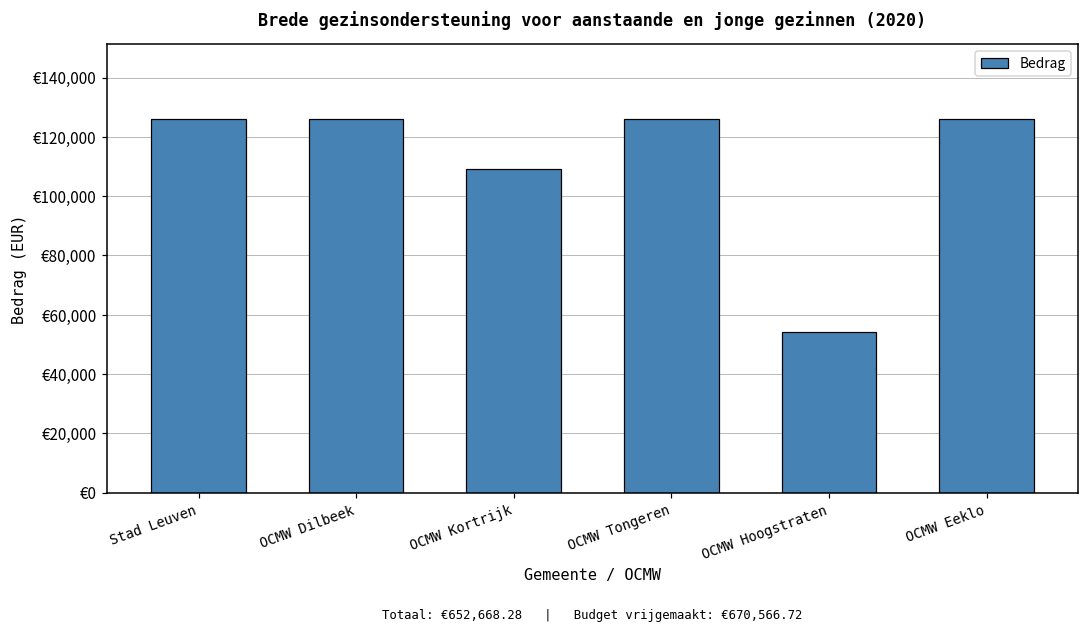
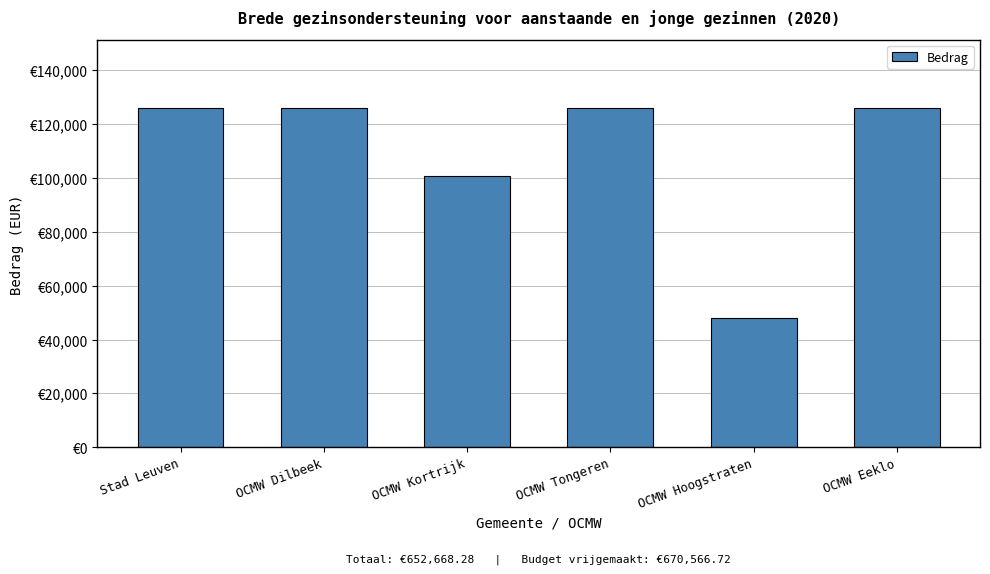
  {
    "Stad Leuven": "€126,000",
    "OCMW Dilbeek": "€126,000",
-   "OCMW Kortrijk": "€109,000",
+   "OCMW Kortrijk": "€101,000",
    "OCMW Tongeren": "€126,000",
-   "OCMW Hoogstraten": "€54,000",
+   "OCMW Hoogstraten": "€48,000",
    "OCMW Eeklo": "€126,000"
  }
